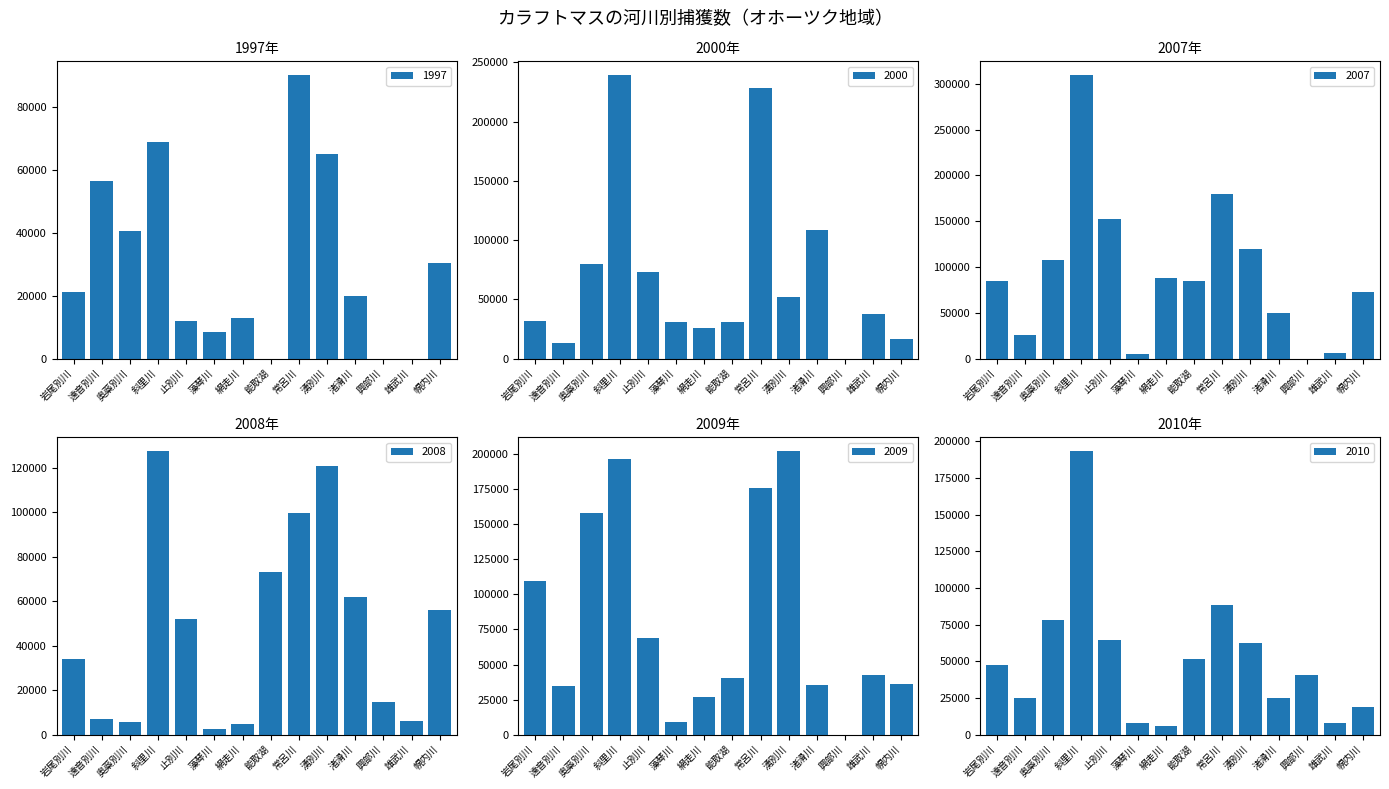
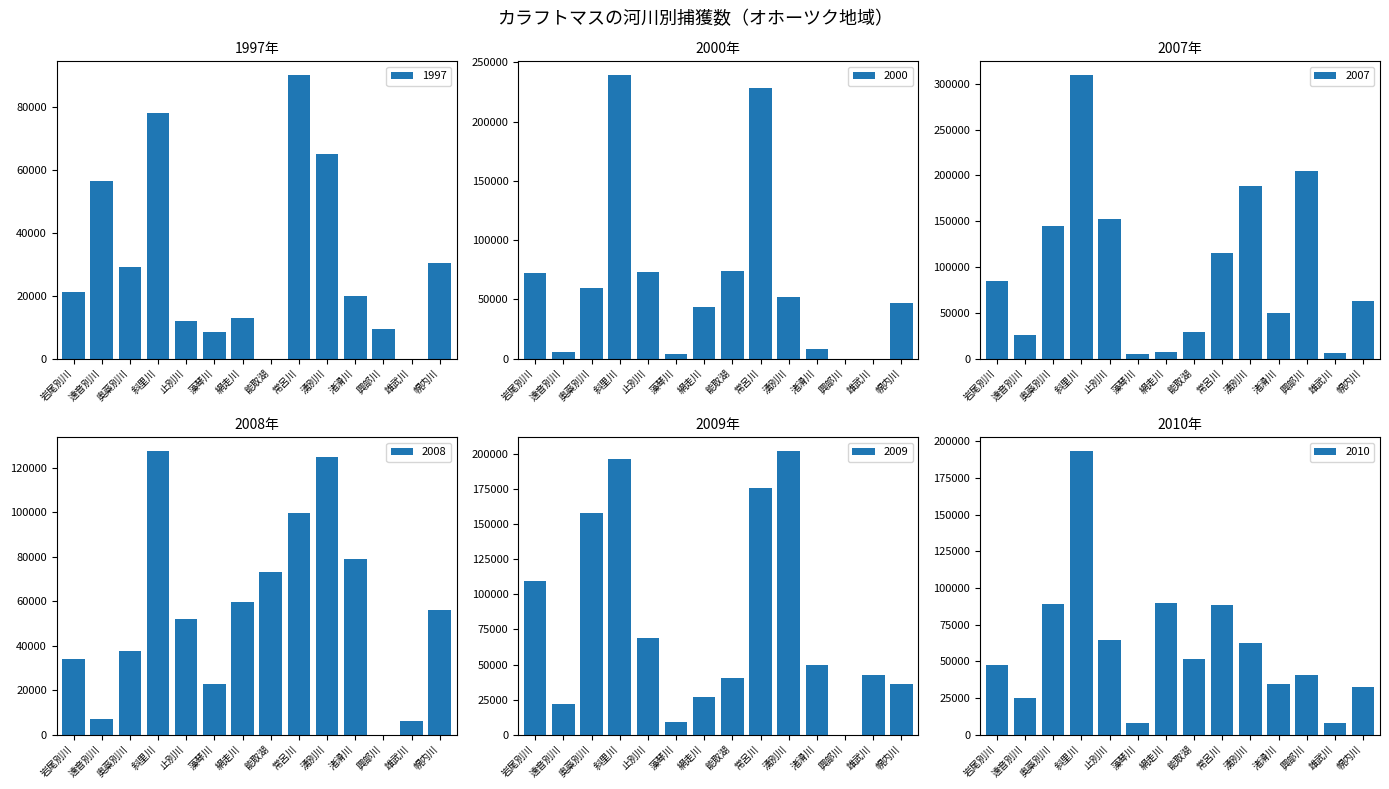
  {
    "1997年": {
      "岩尾別川": 21000,
      "遠音別川": 56000,
-     "奥蘂別川": 41000,
-     "斜里川": 69000,
+     "奥蘂別川": 29000,
+     "斜里川": 78000,
      "止別川": 12000,
      "藻琴川": 8000,
      "網走川": 13000,
      "能取湖": 0,
      "常呂川": 90000,
      "湧別川": 65000,
      "渚滑川": 20000,
-     "興部川": 0,
+     "興部川": 10000,
      "雄武川": 0,
      "幌内川": 30000
    },
    "2000年": {
-     "岩尾別川": 32000,
-     "遠音別川": 13000,
-     "奥蘂別川": 80000,
+     "岩尾別川": 73000,
+     "遠音別川": 6000,
+     "奥蘂別川": 59000,
      "斜里川": 239000,
      "止別川": 73000,
-     "藻琴川": 30000,
-     "網走川": 26000,
-     "能取湖": 31000,
+     "藻琴川": 4000,
+     "網走川": 43000,
+     "能取湖": 74000,
      "常呂川": 228000,
      "湧別川": 52000,
-     "渚滑川": 108000,
+     "渚滑川": 8000,
      "興部川": 0,
-     "雄武川": 38000,
-     "幌内川": 17000
+     "雄武川": 0,
+     "幌内川": 47000
    },
    "2007年": {
      "岩尾別川": 90000,
      "遠音別川": 30000,
-     "奥蘂別川": 110000,
+     "奥蘂別川": 140000,
      "斜里川": 310000,
      "止別川": 150000,
      "藻琴川": 10000,
-     "網走川": 90000,
-     "能取湖": 80000,
-     "常呂川": 180000,
-     "湧別川": 120000,
+     "網走川": 10000,
+     "能取湖": 30000,
+     "常呂川": 120000,
+     "湧別川": 190000,
      "渚滑川": 50000,
-     "興部川": 0,
+     "興部川": 200000,
      "雄武川": 10000,
-     "幌内川": 70000
+     "幌内川": 60000
    },
    "2008年": {
      "岩尾別川": 34000,
      "遠音別川": 7000,
-     "奥蘂別川": 6000,
+     "奥蘂別川": 37000,
      "斜里川": 127000,
      "止別川": 52000,
-     "藻琴川": 3000,
-     "網走川": 5000,
+     "藻琴川": 23000,
+     "網走川": 60000,
      "能取湖": 73000,
      "常呂川": 100000,
-     "湧別川": 121000,
-     "渚滑川": 62000,
-     "興部川": 15000,
+     "湧別川": 125000,
+     "渚滑川": 79000,
+     "興部川": 0,
      "雄武川": 6000,
      "幌内川": 56000
    },
    "2009年": {
      "岩尾別川": 110000,
-     "遠音別川": 35000,
+     "遠音別川": 22000,
      "奥蘂別川": 158000,
      "斜里川": 197000,
      "止別川": 69000,
      "藻琴川": 9000,
      "網走川": 27000,
      "能取湖": 41000,
      "常呂川": 176000,
      "湧別川": 202000,
-     "渚滑川": 36000,
+     "渚滑川": 50000,
      "興部川": 0,
      "雄武川": 43000,
      "幌内川": 36000
    },
    "2010年": {
      "岩尾別川": 48000,
      "遠音別川": 25000,
-     "奥蘂別川": 78000,
+     "奥蘂別川": 89000,
      "斜里川": 193000,
      "止別川": 64000,
      "藻琴川": 8000,
-     "網走川": 6000,
+     "網走川": 90000,
      "能取湖": 51000,
      "常呂川": 88000,
      "湧別川": 63000,
-     "渚滑川": 25000,
+     "渚滑川": 35000,
      "興部川": 41000,
      "雄武川": 8000,
-     "幌内川": 19000
+     "幌内川": 32000
    }
  }
